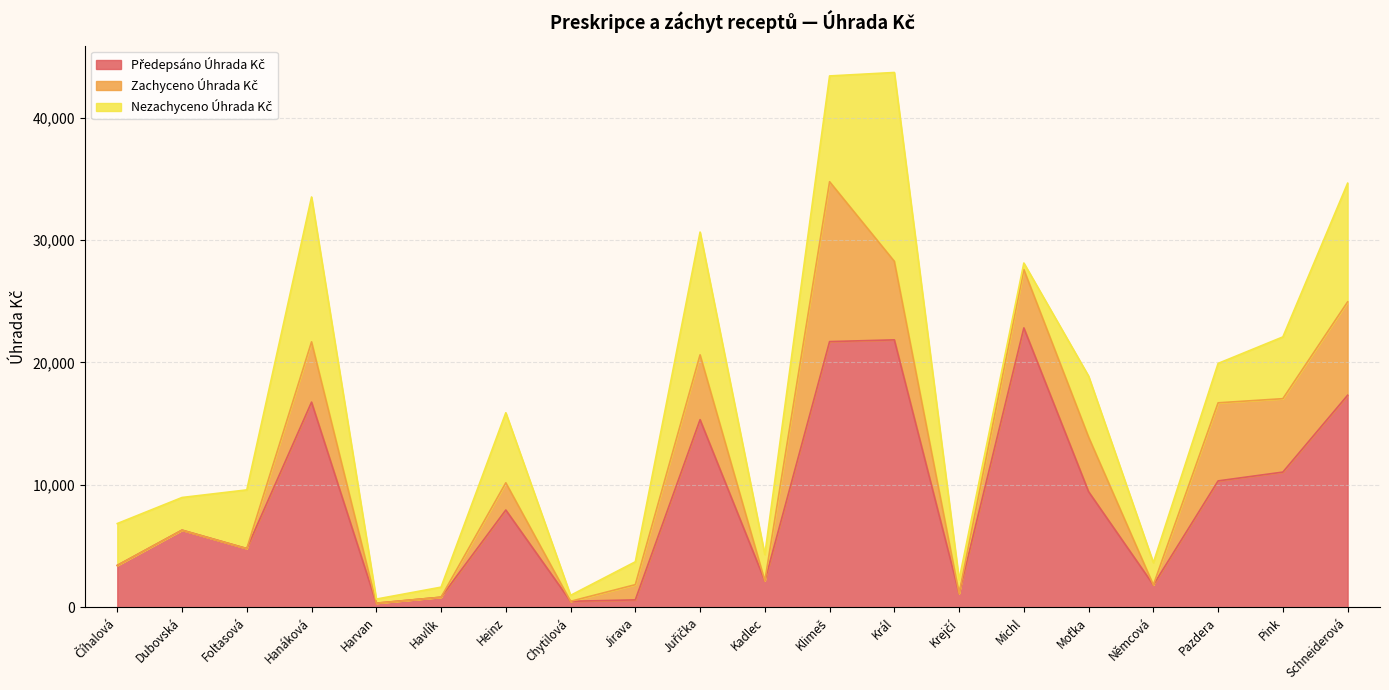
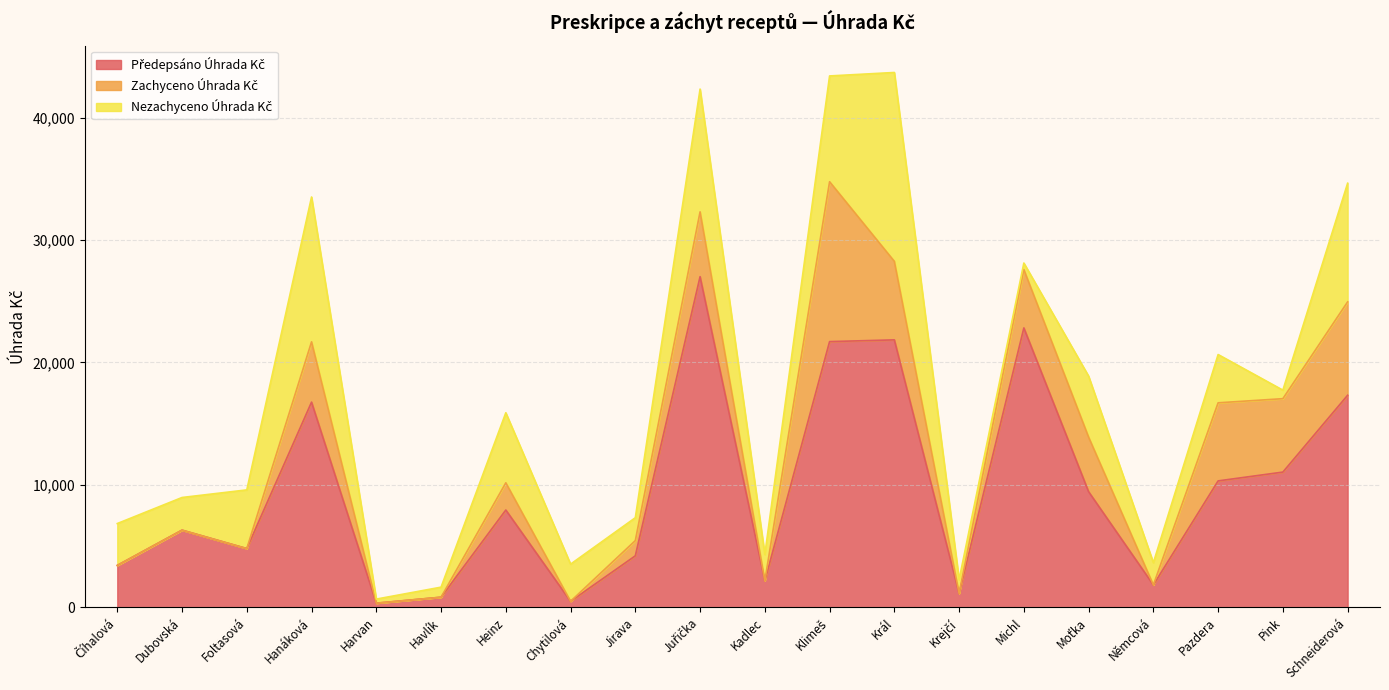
  {
    "Předepsáno Úhrada Kč": {
      "Hanáková": "16,800",
      "Heinz": "7,900",
-     "Jirava": "600",
-     "Juřička": "15,300",
+     "Jirava": "4,200",
+     "Juřička": "27,000",
      "Klimeš": "21,700",
      "Král": "21,800",
      "Michl": "22,800",
      "Moťka": "9,400",
      "Pazdera": "10,300",
      "Pink": "11,000",
      "Schneiderová": "17,300"
    },
    "Zachyceno Úhrada Kč": {
      "Hanáková": "4,900",
      "Heinz": "2,200",
      "Jirava": "1,200",
      "Juřička": "5,300",
      "Klimeš": "13,100",
      "Král": "6,400",
      "Michl": "4,800",
      "Moťka": "4,500",
      "Pazdera": "6,400",
      "Pink": "6,000",
      "Schneiderová": "7,600"
    },
    "Nezachyceno Úhrada Kč": {
      "Číhalová": "3,400",
      "Dubovská": "2,700",
      "Foltasová": "4,800",
      "Hanáková": "11,800",
      "Harvan": "300",
      "Havlík": "800",
      "Heinz": "5,700",
-     "Chytilová": "500",
+     "Chytilová": "3,000",
      "Jirava": "1,900",
      "Juřička": "10,000",
      "Kadlec": "2,200",
      "Klimeš": "8,600",
      "Král": "15,400",
      "Krejčí": "1,100",
      "Michl": "500",
      "Moťka": "5,000",
      "Němcová": "1,800",
-     "Pazdera": "3,200",
-     "Pink": "5,000",
+     "Pazdera": "3,900",
+     "Pink": "700",
      "Schneiderová": "9,700"
    }
  }
